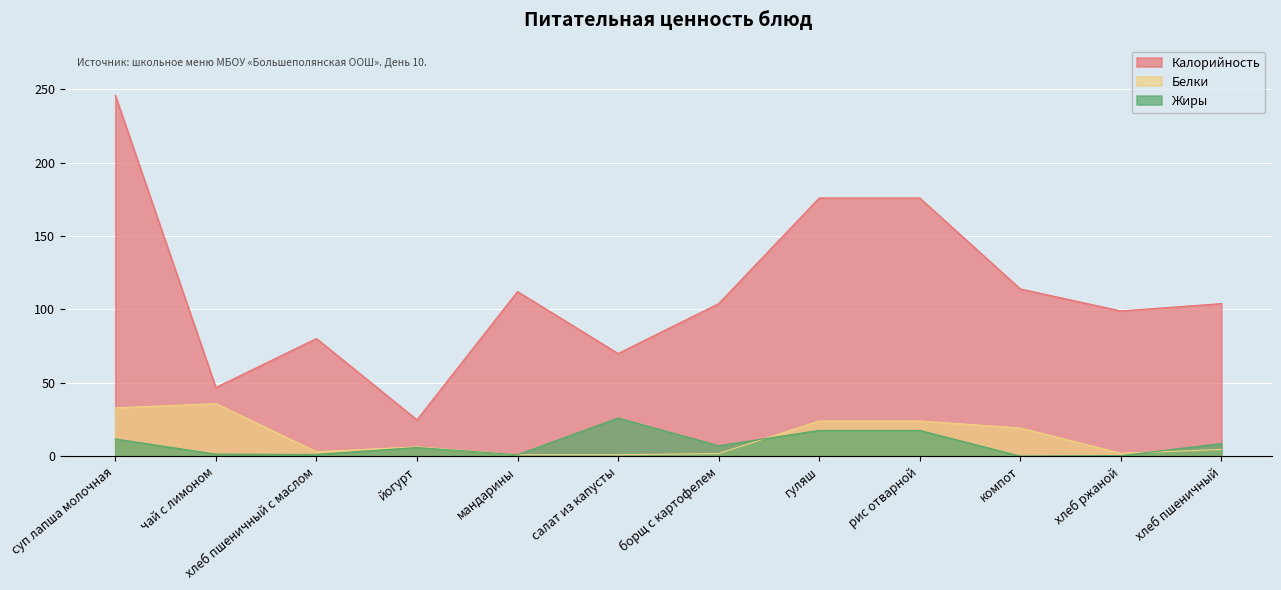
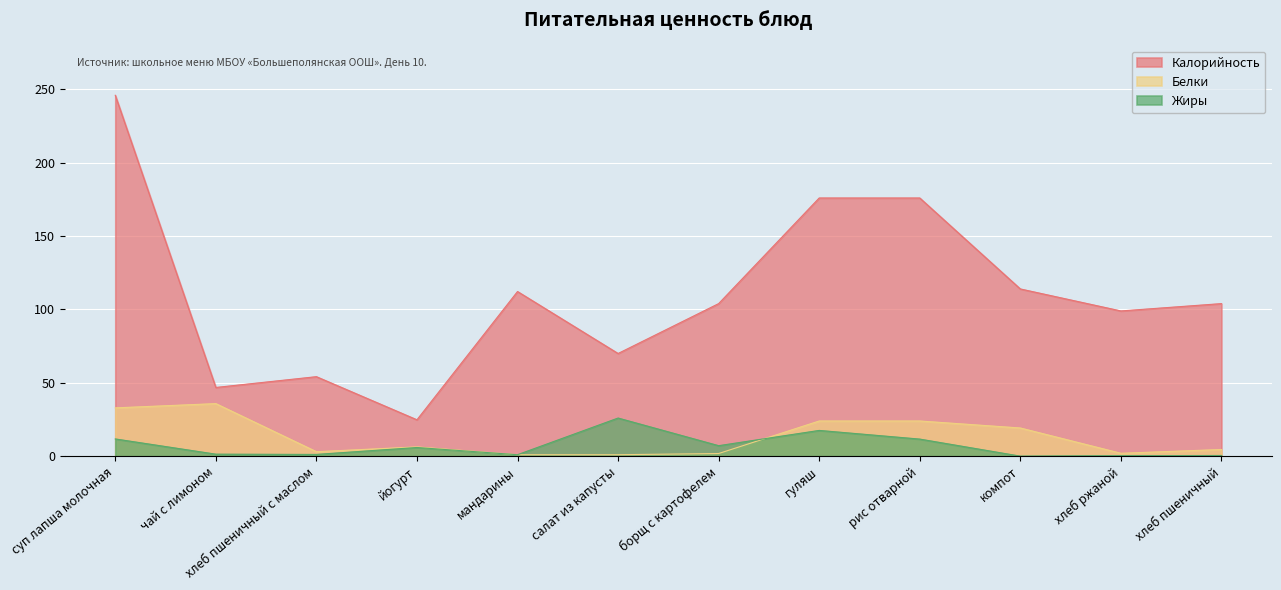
  {
    "Калорийность": {
      "суп лапша молочная": 246,
      "чай с лимоном": 47,
-     "хлеб пшеничный с маслом": 80,
+     "хлеб пшеничный с маслом": 54,
      "йогурт": 25,
      "мандарины": 112,
      "салат из капусты": 70,
      "борщ с картофелем": 104,
      "гуляш": 176,
      "рис отварной": 176,
      "компот": 114,
      "хлеб ржаной": 99,
      "хлеб пшеничный": 104
    },
    "Белки": {
      "суп лапша молочная": 33,
      "чай с лимоном": 36,
      "хлеб пшеничный с маслом": 3,
      "салат из капусты": 1,
      "борщ с картофелем": 2,
      "гуляш": 24,
      "рис отварной": 24,
      "компот": 19,
      "хлеб пшеничный": 5
    },
    "Жиры": {
      "суп лапша молочная": 12,
      "чай с лимоном": 1,
      "хлеб пшеничный с маслом": 1,
      "салат из капусты": 26,
      "борщ с картофелем": 7,
      "гуляш": 18,
-     "рис отварной": 18,
+     "рис отварной": 12,
      "компот": 0,
-     "хлеб пшеничный": 9
+     "хлеб пшеничный": 0
    }
  }
